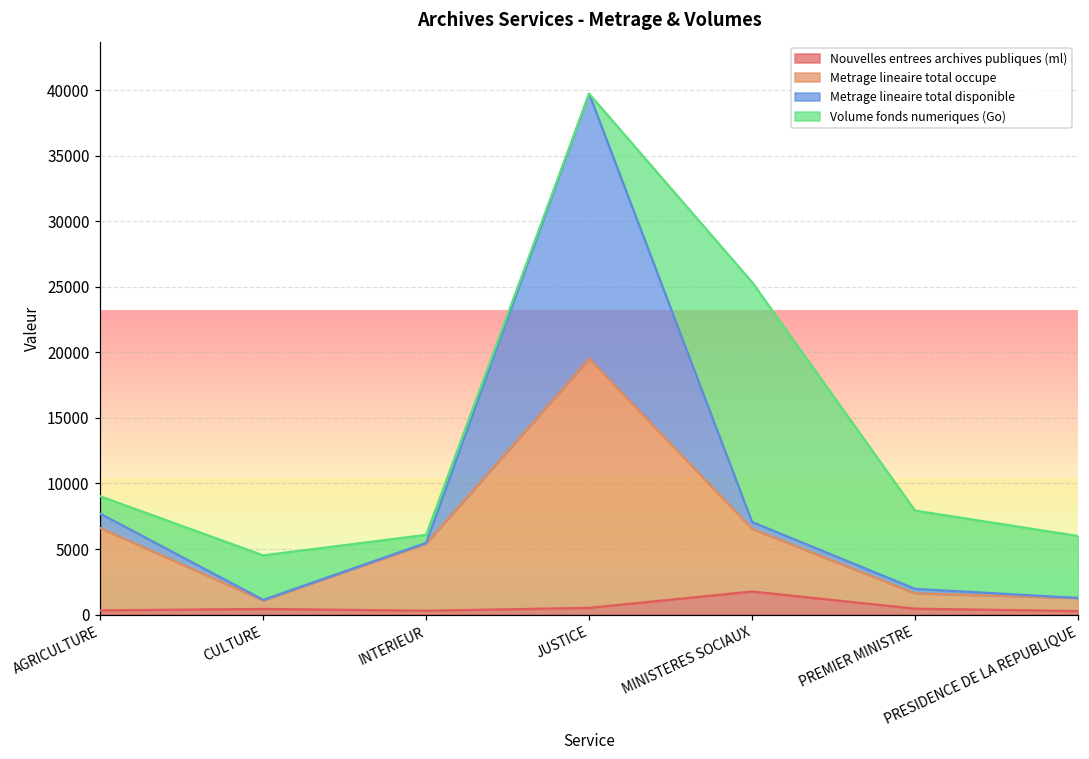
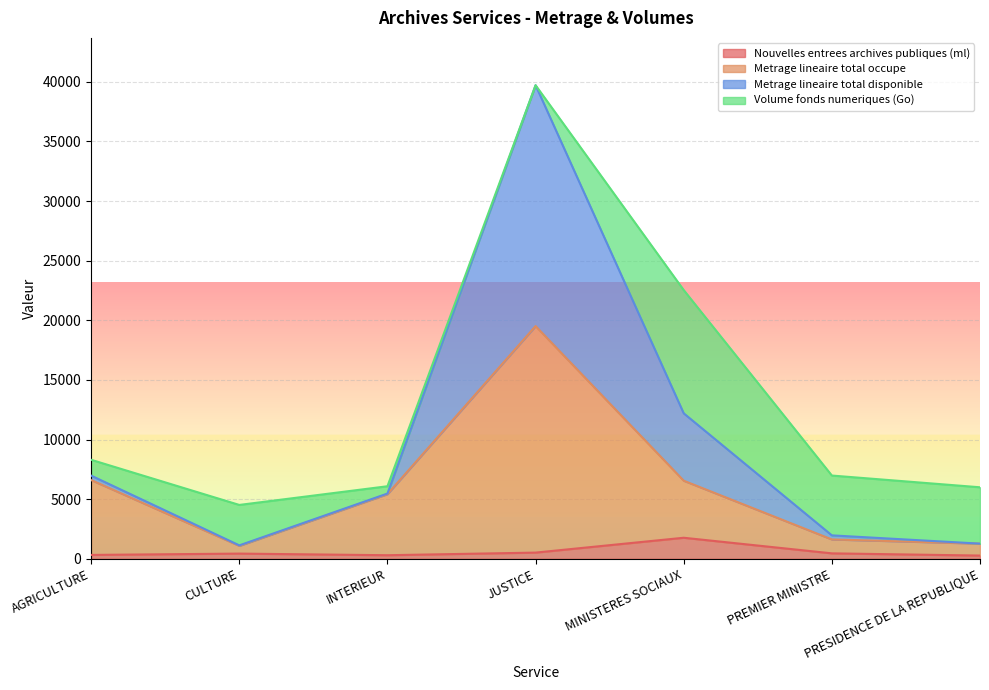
  {
    "Metrage lineaire total disponible": {
-     "AGRICULTURE": 1100,
-     "MINISTERES SOCIAUX": 500,
+     "AGRICULTURE": 400,
+     "MINISTERES SOCIAUX": 5700,
      "PREMIER MINISTRE": 300
    },
    "Volume fonds numeriques (Go)": {
      "AGRICULTURE": 1300,
      "CULTURE": 3400,
      "INTERIEUR": 600,
-     "MINISTERES SOCIAUX": 18300,
-     "PREMIER MINISTRE": 6000,
+     "MINISTERES SOCIAUX": 10300,
+     "PREMIER MINISTRE": 5000,
      "PRESIDENCE DE LA REPUBLIQUE": 4700
    }
  }
